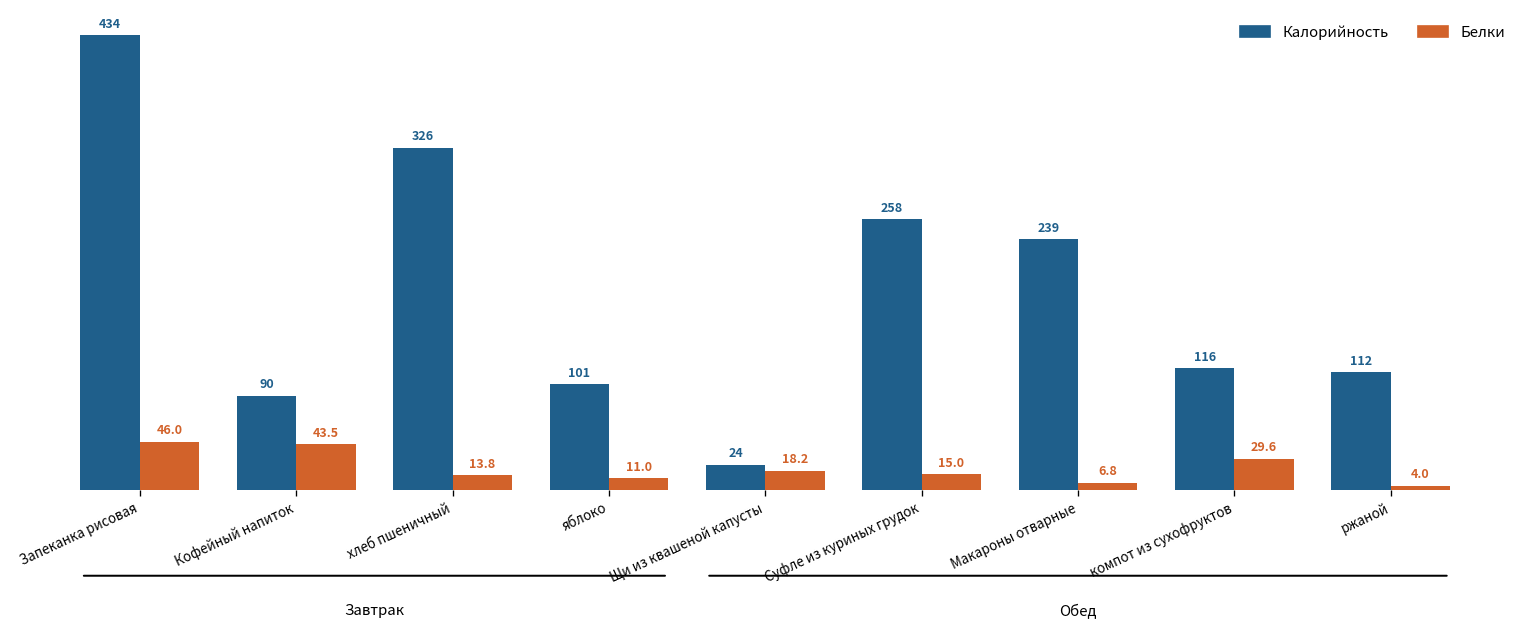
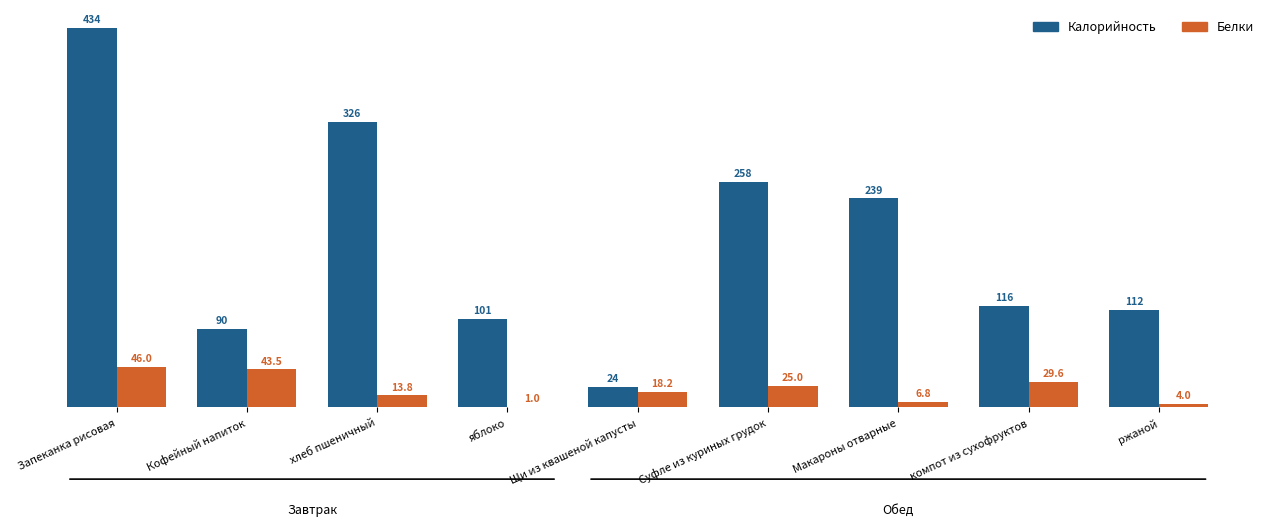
  {
    "Калорийность": {
      "Запеканка рисовая": 434,
      "Кофейный напиток": 90,
      "хлеб пшеничный": 326,
      "яблоко": 101,
      "Щи из квашеной капусты": 24,
      "Суфле из куриных грудок": 258,
      "Макароны отварные": 239,
      "компот из сухофруктов": 116,
      "ржаной": 112
    },
    "Белки": {
      "Запеканка рисовая": 46.0,
      "Кофейный напиток": 43.5,
      "хлеб пшеничный": 13.8,
-     "яблоко": 11.0,
+     "яблоко": 1.0,
      "Щи из квашеной капусты": 18.2,
-     "Суфле из куриных грудок": 15.0,
+     "Суфле из куриных грудок": 25.0,
      "Макароны отварные": 6.8,
      "компот из сухофруктов": 29.6,
      "ржаной": 4.0
    }
  }
